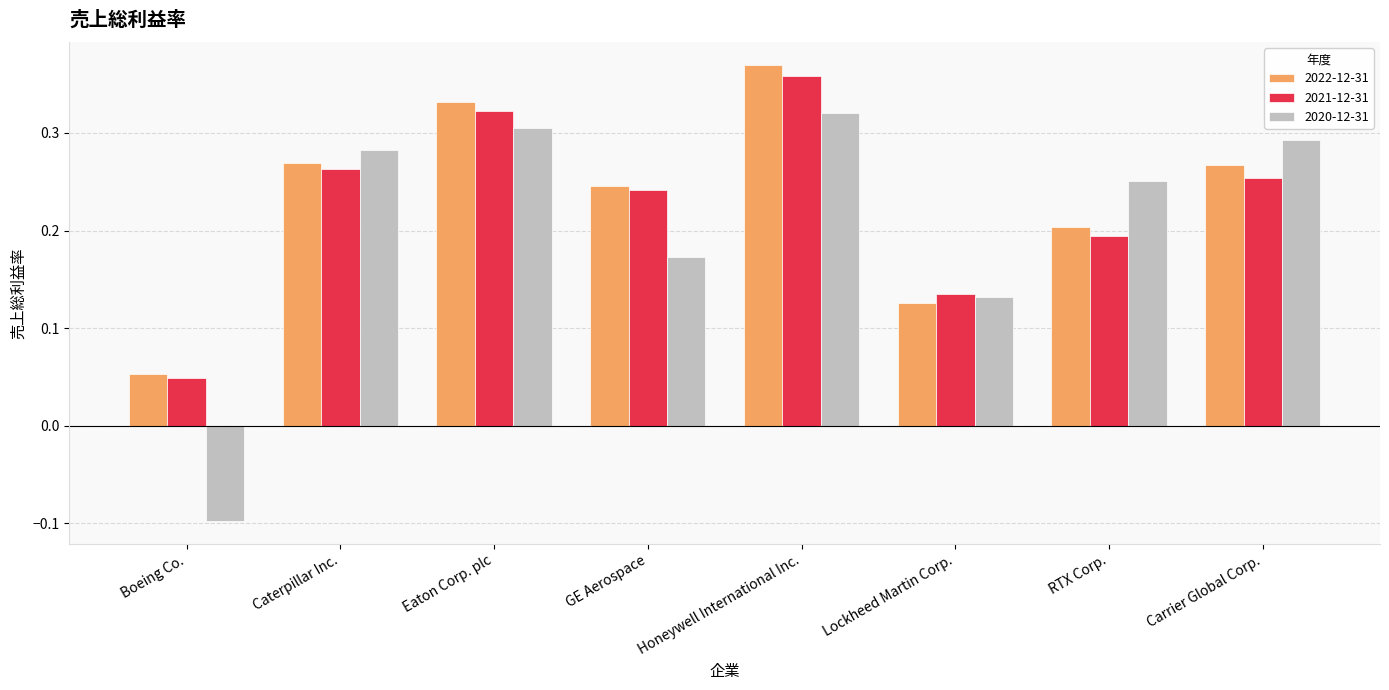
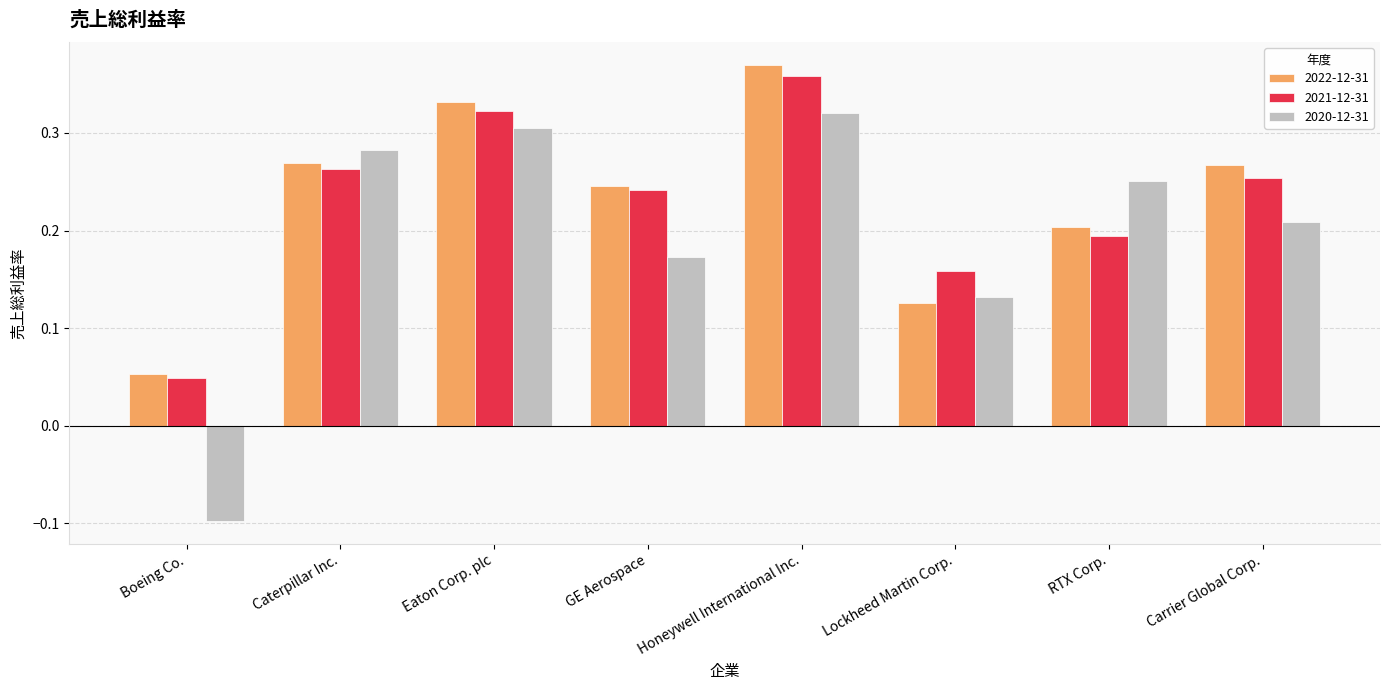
  {
    "2022-12-31": {
      "Boeing Co.": 0.05,
      "Caterpillar Inc.": 0.27,
      "Eaton Corp. plc": 0.33,
      "GE Aerospace": 0.25,
      "Honeywell International Inc.": 0.37,
      "Lockheed Martin Corp.": 0.13,
      "RTX Corp.": 0.20,
      "Carrier Global Corp.": 0.27
    },
    "2021-12-31": {
      "Boeing Co.": 0.05,
      "Caterpillar Inc.": 0.26,
      "Eaton Corp. plc": 0.32,
      "GE Aerospace": 0.24,
      "Honeywell International Inc.": 0.36,
-     "Lockheed Martin Corp.": 0.14,
+     "Lockheed Martin Corp.": 0.16,
      "RTX Corp.": 0.19,
      "Carrier Global Corp.": 0.25
    },
    "2020-12-31": {
      "Boeing Co.": -0.10,
      "Caterpillar Inc.": 0.28,
      "Eaton Corp. plc": 0.31,
      "GE Aerospace": 0.17,
      "Honeywell International Inc.": 0.32,
      "Lockheed Martin Corp.": 0.13,
      "RTX Corp.": 0.25,
-     "Carrier Global Corp.": 0.29
+     "Carrier Global Corp.": 0.21
    }
  }
